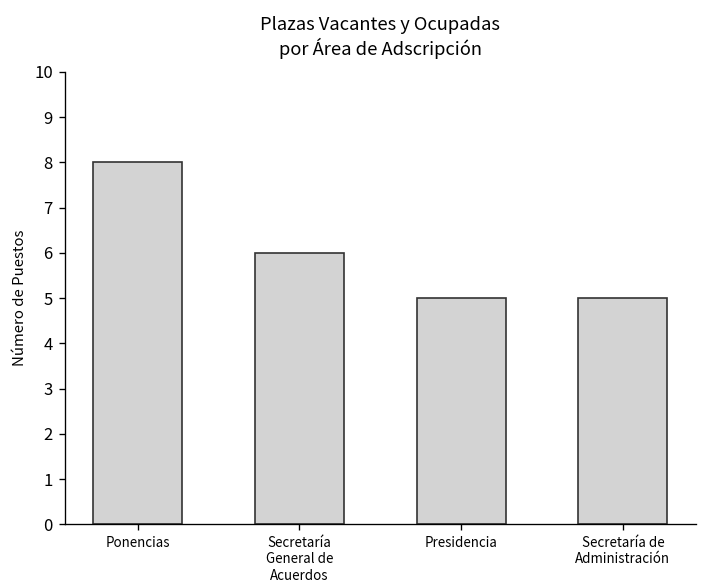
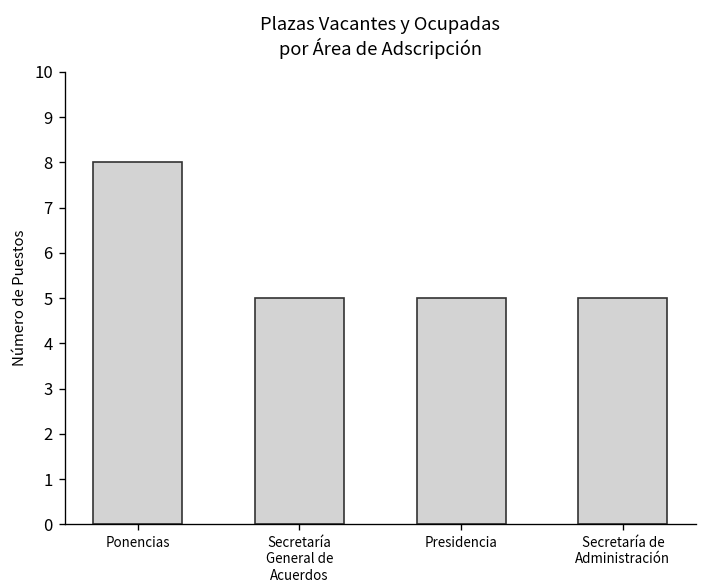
  {
    "Ponencias": 8,
-   "Secretaría General de Acuerdos": 6,
+   "Secretaría General de Acuerdos": 5,
    "Presidencia": 5,
    "Secretaría de Administración": 5
  }
